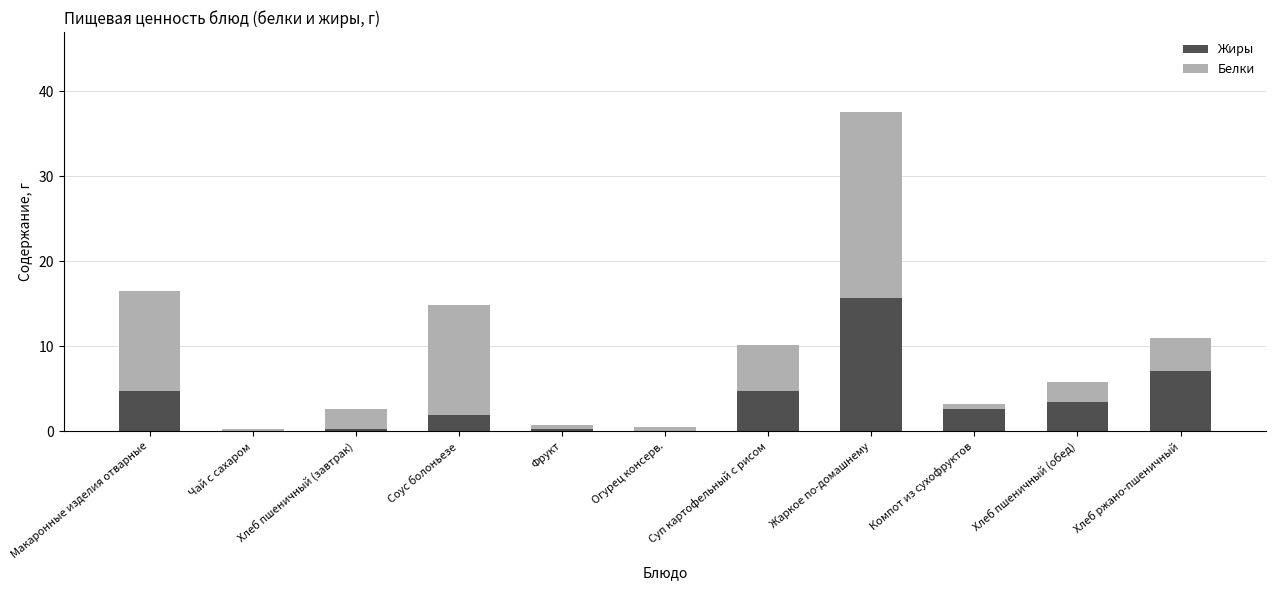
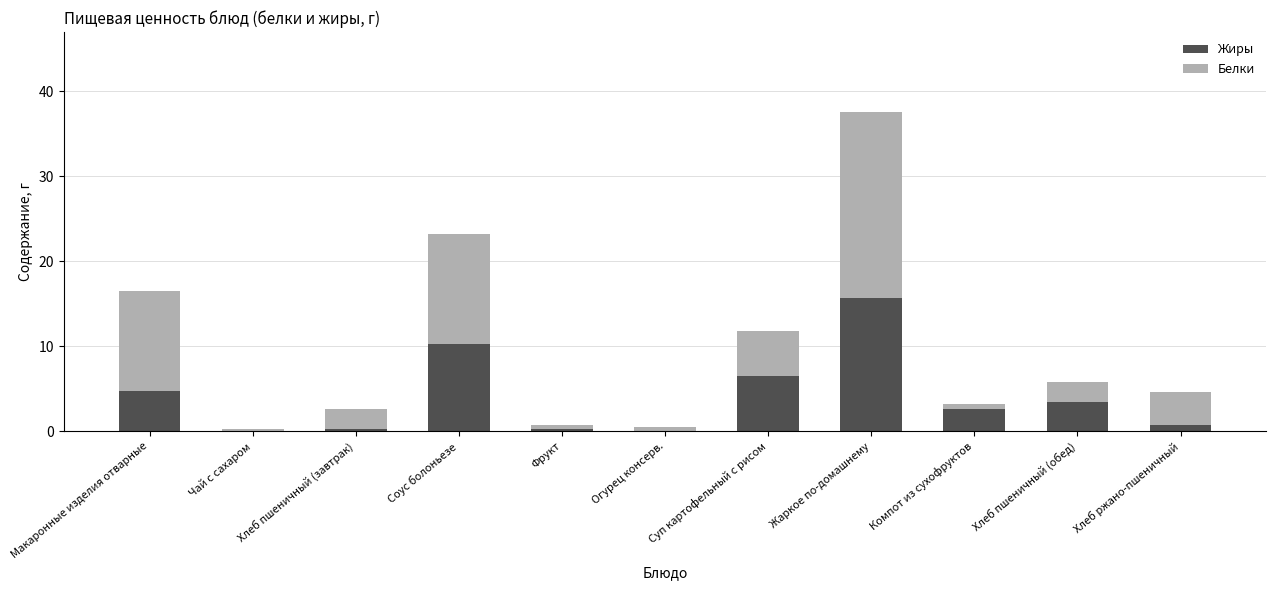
  {
    "Жиры": {
      "Макаронные изделия отварные": 5,
      "Хлеб пшеничный (завтрак)": 0,
-     "Соус болоньезе": 2,
+     "Соус болоньезе": 10,
      "Фрукт": 0,
-     "Суп картофельный с рисом": 5,
+     "Суп картофельный с рисом": 6,
      "Жаркое по-домашнему": 16,
      "Компот из сухофруктов": 3,
      "Хлеб пшеничный (обед)": 3,
-     "Хлеб ржано-пшеничный": 7
+     "Хлеб ржано-пшеничный": 1
    },
    "Белки": {
      "Макаронные изделия отварные": 12,
      "Хлеб пшеничный (завтрак)": 2,
      "Соус болоньезе": 13,
      "Фрукт": 0,
      "Огурец консерв.": 0,
      "Суп картофельный с рисом": 5,
      "Жаркое по-домашнему": 22,
      "Компот из сухофруктов": 1,
      "Хлеб пшеничный (обед)": 2,
      "Хлеб ржано-пшеничный": 4
    }
  }
